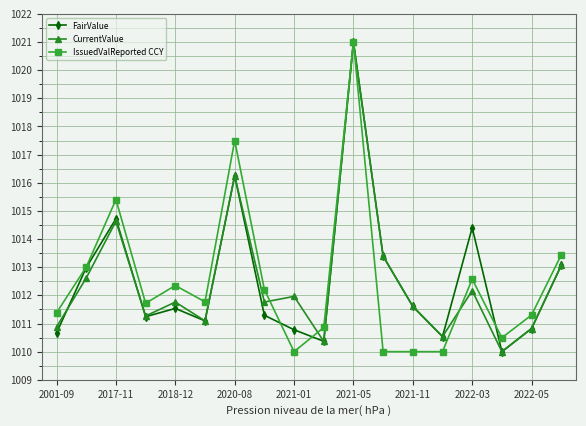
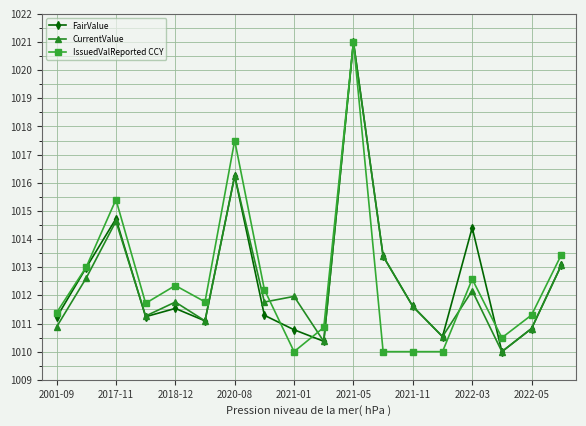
  {
    "FairValue": {
-     "2001-09": 1010.7,
+     "2001-09": 1011.2,
      "2018-12": 1011.5,
      "2021-01": 1010.8,
      "2022-03": 1014.4
    }
  }
